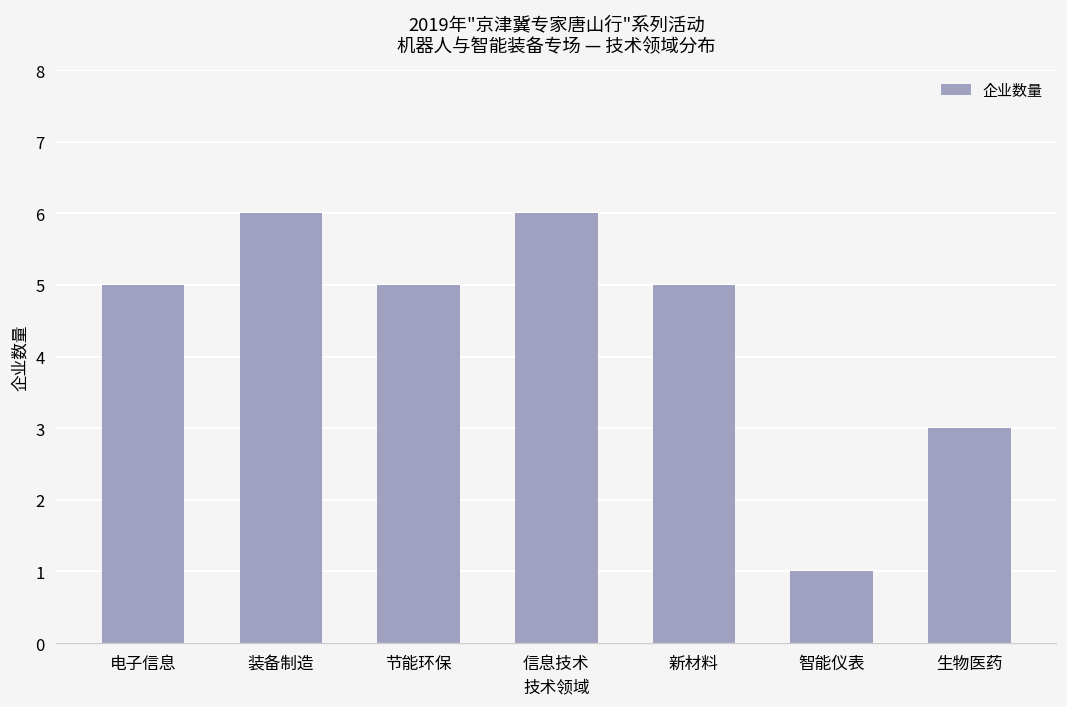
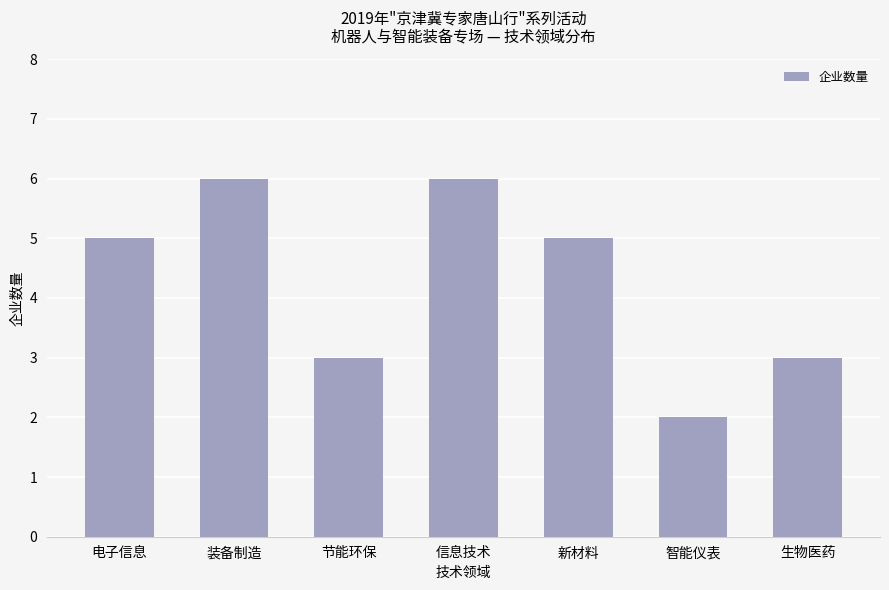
  {
    "电子信息": 5,
    "装备制造": 6,
-   "节能环保": 5,
+   "节能环保": 3,
    "信息技术": 6,
    "新材料": 5,
-   "智能仪表": 1,
+   "智能仪表": 2,
    "生物医药": 3
  }
